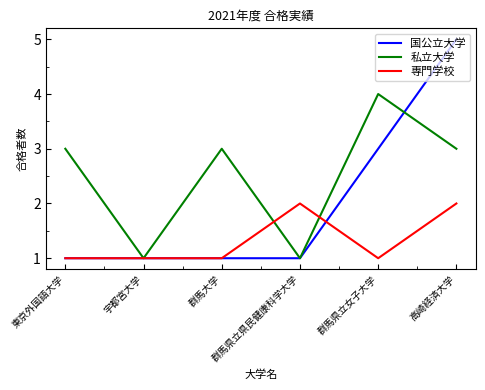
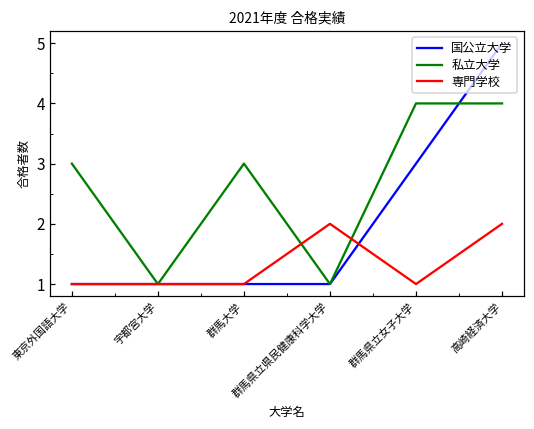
  {
    "国公立大学": {
      "群馬県立女子大学": 3
    },
    "私立大学": {
      "東京外国語大学": 3,
      "群馬大学": 3,
      "群馬県立女子大学": 4,
-     "高崎経済大学": 3
+     "高崎経済大学": 4
    },
    "専門学校": {
      "群馬県立県民健康科学大学": 2,
      "群馬県立女子大学": 1,
      "高崎経済大学": 2
    }
  }
